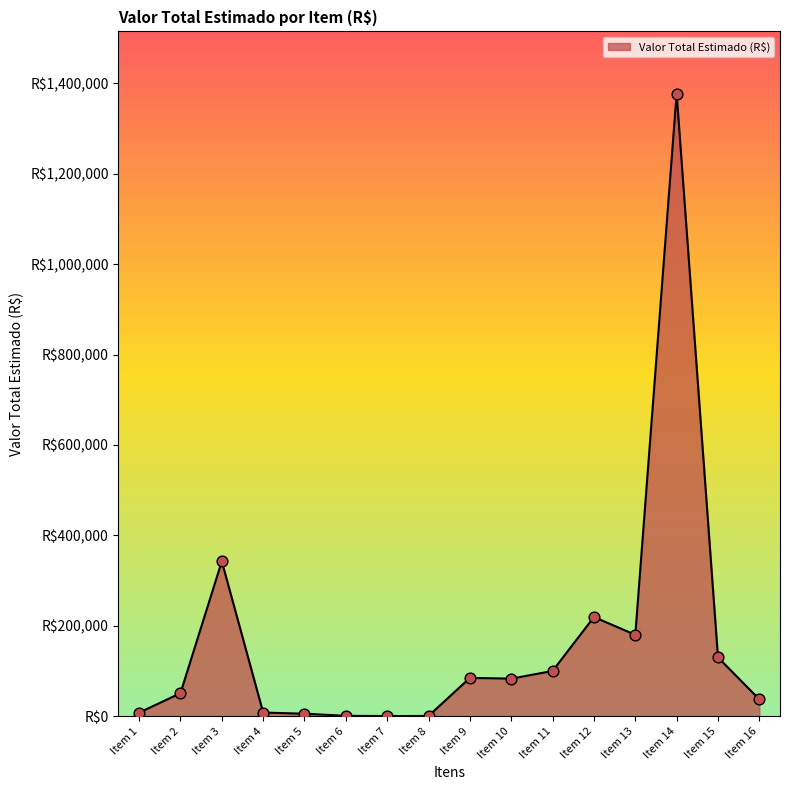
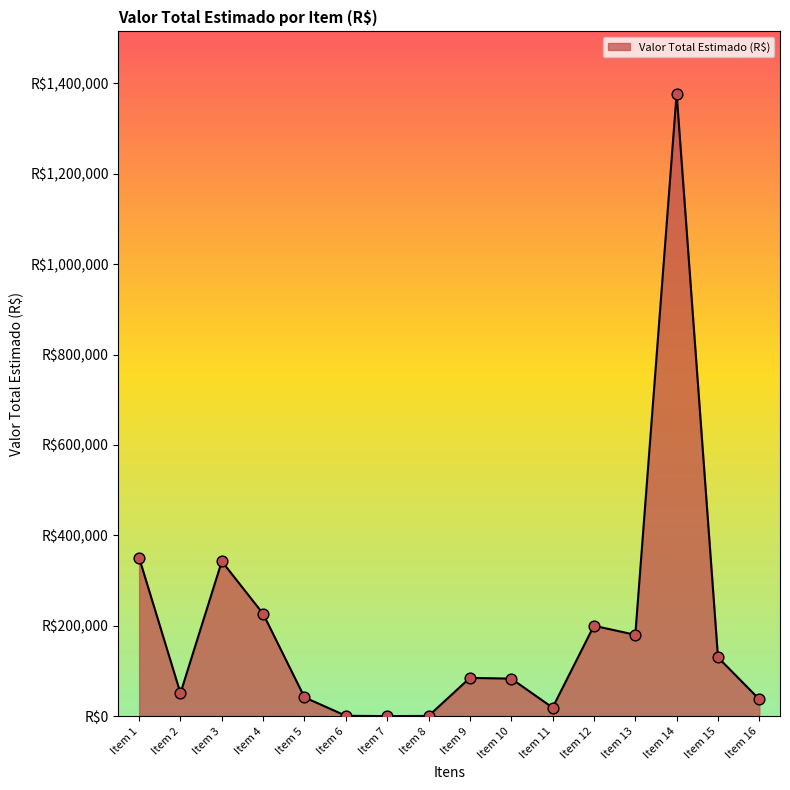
  {
-   "Item 1": "R$10,000",
+   "Item 1": "R$350,000",
    "Item 2": "R$50,000",
    "Item 3": "R$340,000",
-   "Item 4": "R$10,000",
-   "Item 5": "R$10,000",
+   "Item 4": "R$230,000",
+   "Item 5": "R$40,000",
    "Item 6": "R$0",
    "Item 7": "R$0",
    "Item 8": "R$0",
    "Item 9": "R$80,000",
    "Item 10": "R$80,000",
-   "Item 11": "R$100,000",
-   "Item 12": "R$220,000",
+   "Item 11": "R$20,000",
+   "Item 12": "R$200,000",
    "Item 13": "R$180,000",
    "Item 14": "R$1,380,000",
    "Item 15": "R$130,000",
    "Item 16": "R$40,000"
  }
